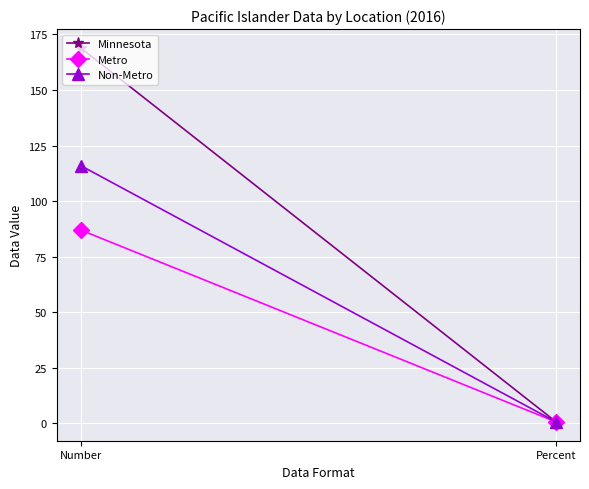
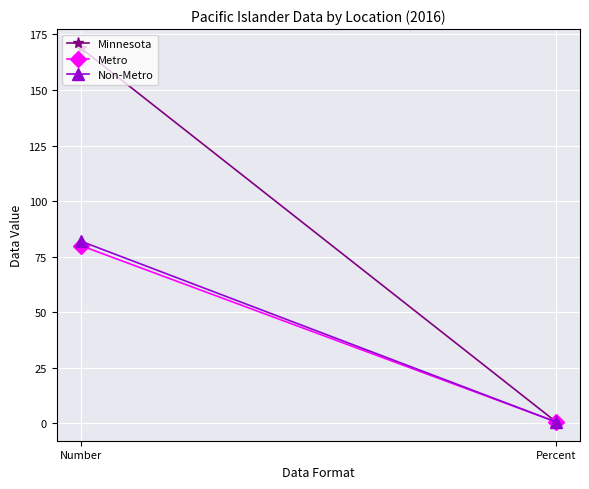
  {
    "Metro": {
-     "Number": 87
+     "Number": 80
    },
    "Non-Metro": {
-     "Number": 116
+     "Number": 82
    }
  }
